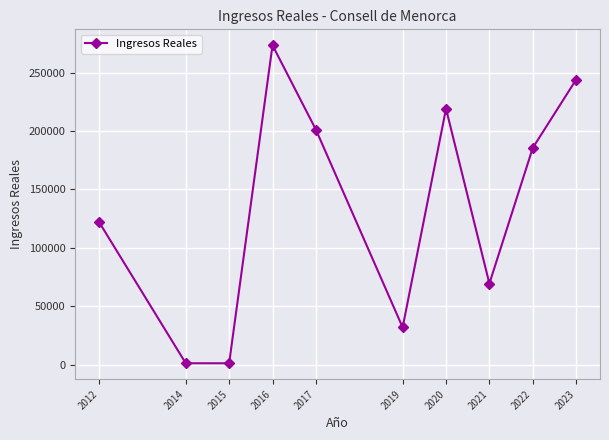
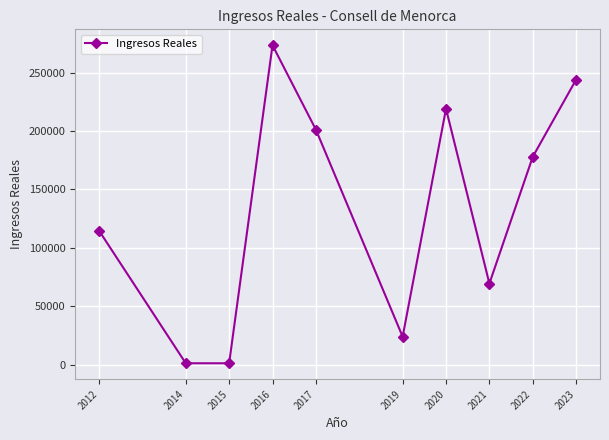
  {
-   "2012": 122000,
+   "2012": 115000,
    "2014": 1000,
    "2015": 1000,
    "2016": 273000,
    "2017": 201000,
-   "2019": 32000,
+   "2019": 24000,
    "2020": 219000,
    "2021": 69000,
-   "2022": 186000,
+   "2022": 178000,
    "2023": 244000
  }
